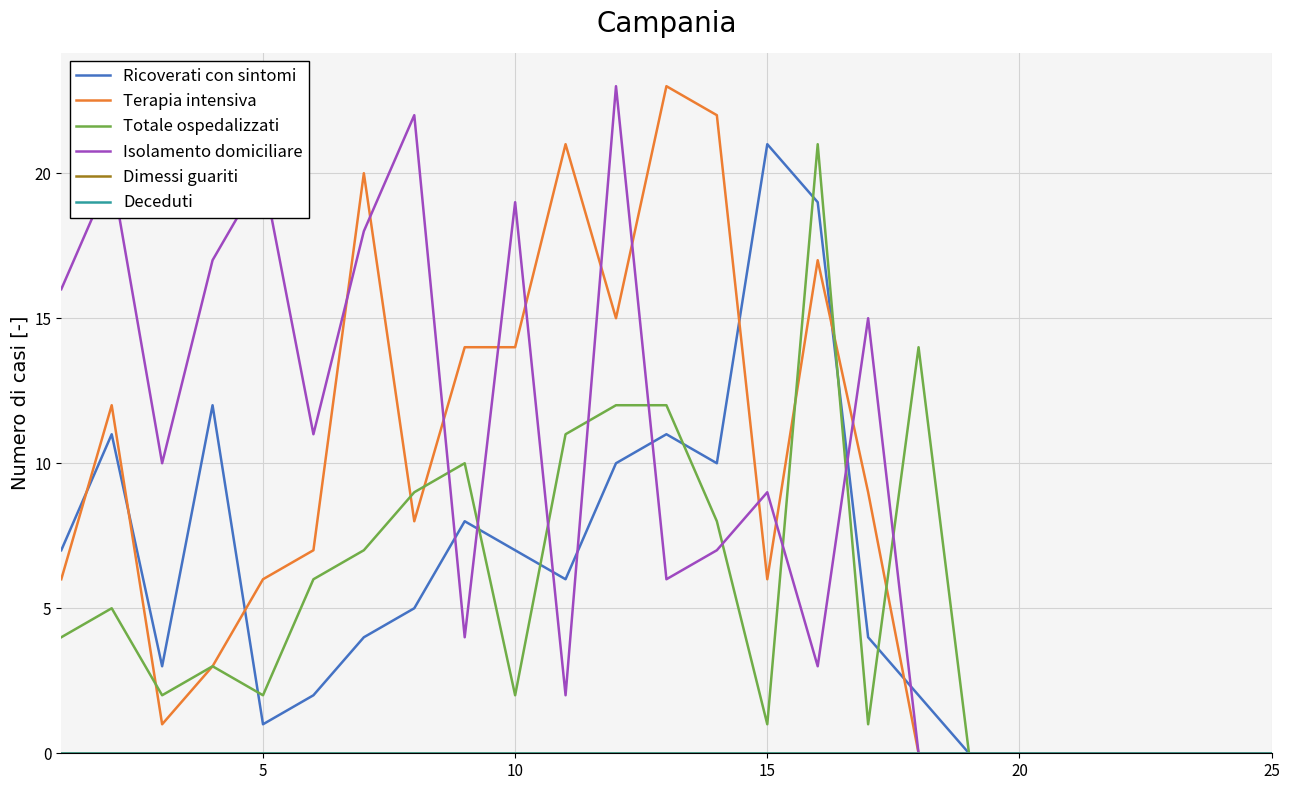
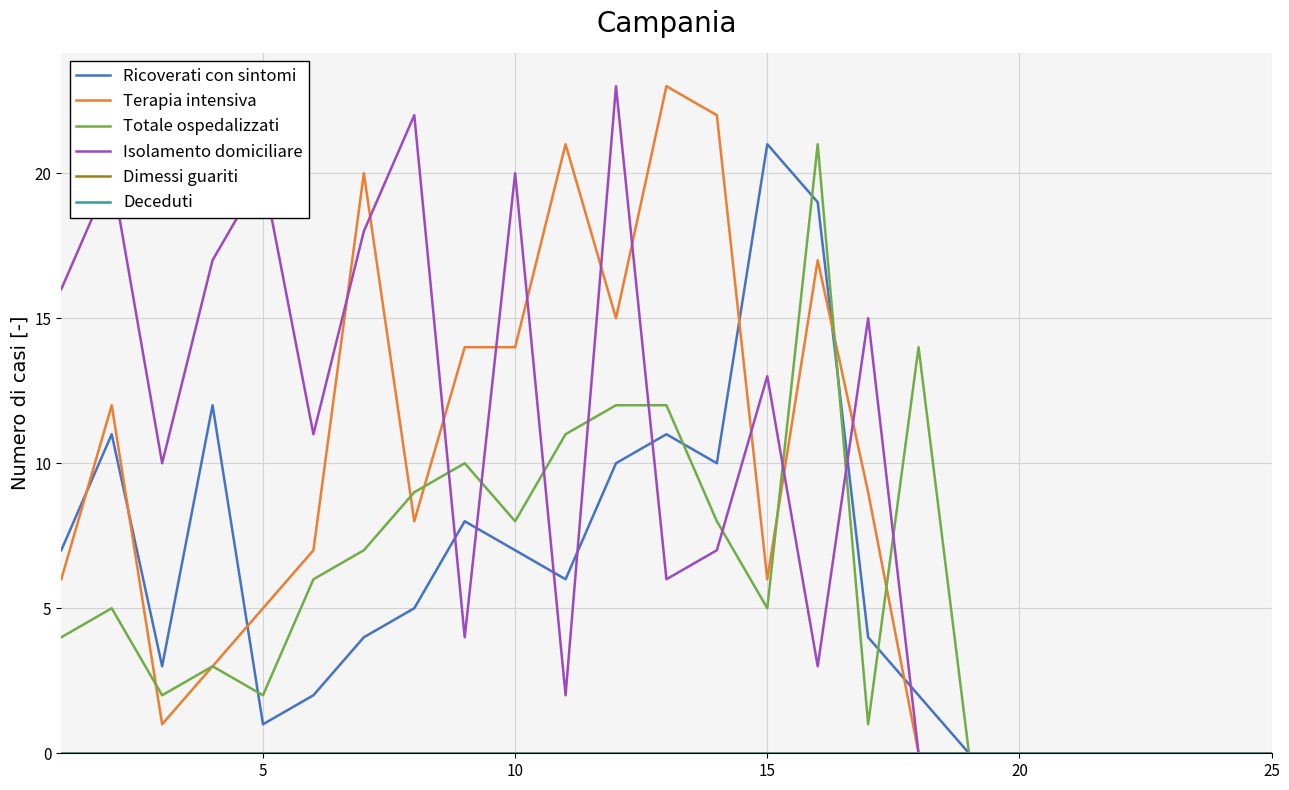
  {
    "Ricoverati con sintomi": {
      "5": 1,
      "10": 7,
      "15": 21
    },
    "Terapia intensiva": {
-     "5": 6,
+     "5": 5,
      "10": 14,
      "15": 6
    },
    "Totale ospedalizzati": {
      "5": 2,
-     "10": 2,
-     "15": 1
+     "10": 8,
+     "15": 5
    },
    "Isolamento domiciliare": {
-     "10": 19,
-     "15": 9
+     "10": 20,
+     "15": 13
    },
    "Deceduti": {
      "5": 0,
      "10": 0,
      "15": 0
    }
  }
